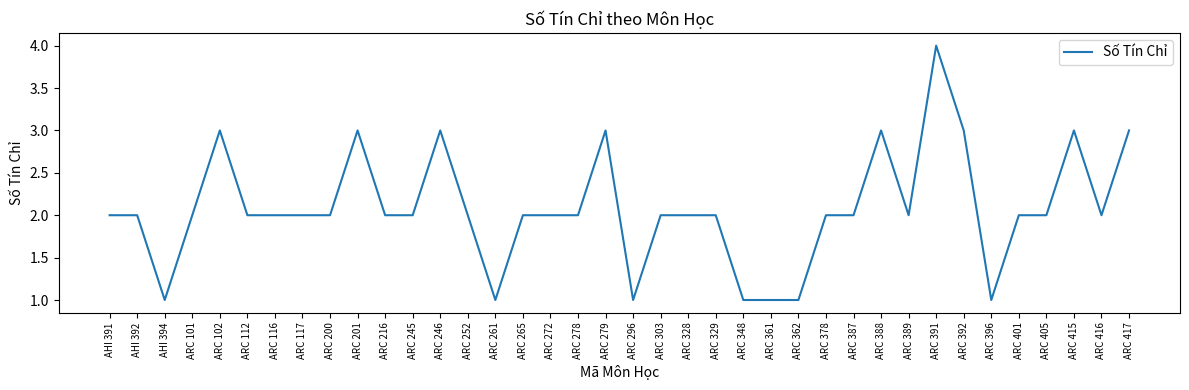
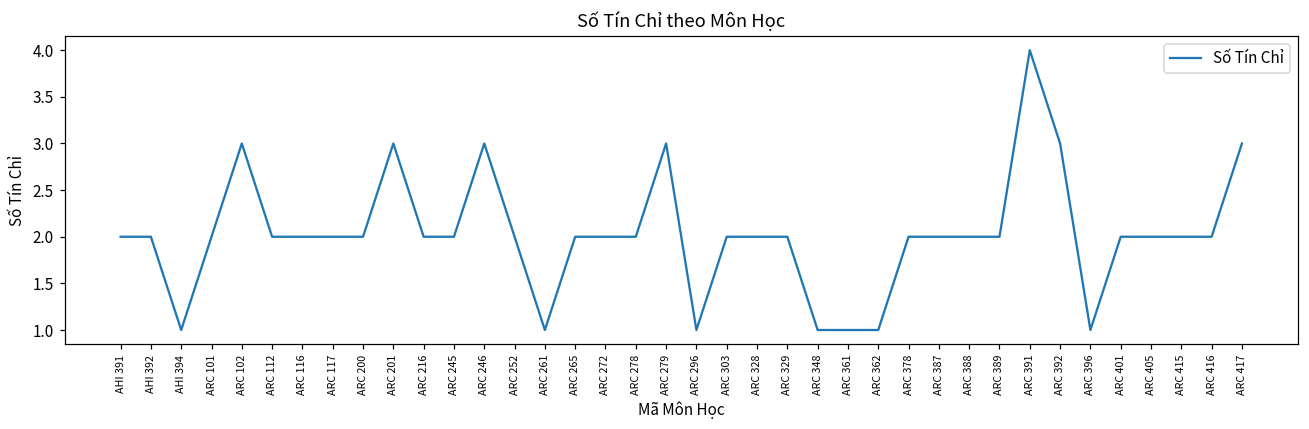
  {
    "AHI 391": 2,
    "AHI 392": 2,
    "AHI 394": 1,
    "ARC 101": 2,
    "ARC 102": 3,
    "ARC 112": 2,
    "ARC 116": 2,
    "ARC 117": 2,
    "ARC 200": 2,
    "ARC 201": 3,
    "ARC 216": 2,
    "ARC 245": 2,
    "ARC 246": 3,
    "ARC 252": 2,
    "ARC 261": 1,
    "ARC 265": 2,
    "ARC 272": 2,
    "ARC 278": 2,
    "ARC 279": 3,
    "ARC 296": 1,
    "ARC 303": 2,
    "ARC 328": 2,
    "ARC 329": 2,
    "ARC 348": 1,
    "ARC 361": 1,
    "ARC 362": 1,
    "ARC 378": 2,
    "ARC 387": 2,
-   "ARC 388": 3,
+   "ARC 388": 2,
    "ARC 389": 2,
    "ARC 391": 4,
    "ARC 392": 3,
    "ARC 396": 1,
    "ARC 401": 2,
    "ARC 405": 2,
-   "ARC 415": 3,
+   "ARC 415": 2,
    "ARC 416": 2,
    "ARC 417": 3
  }
